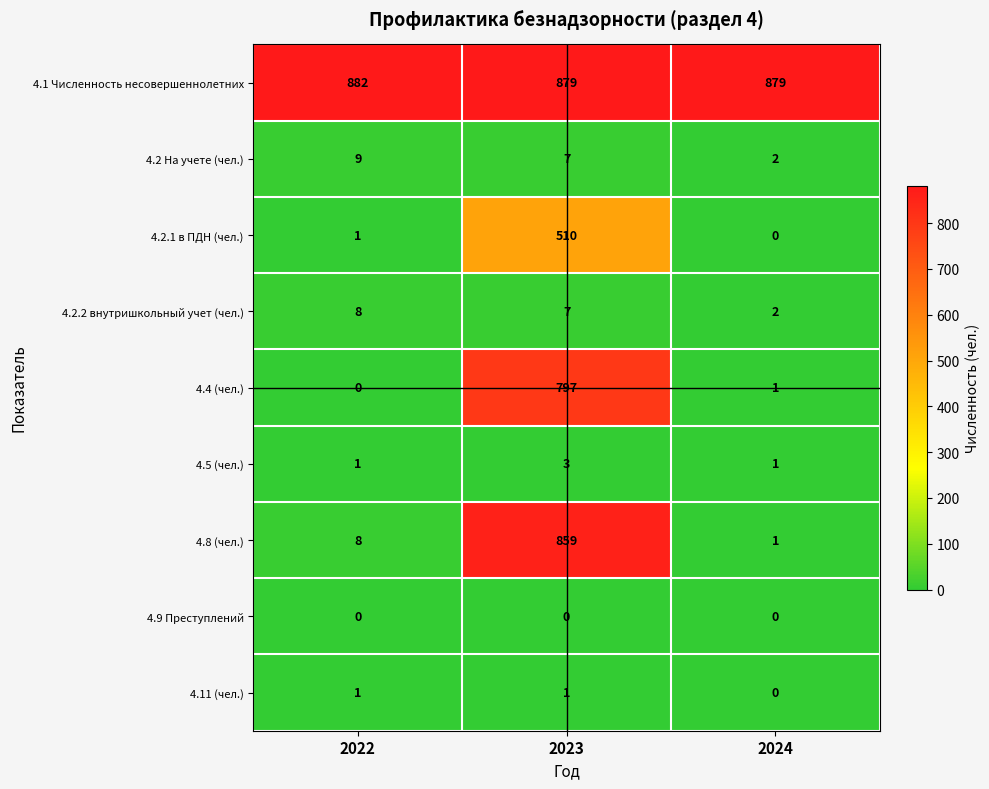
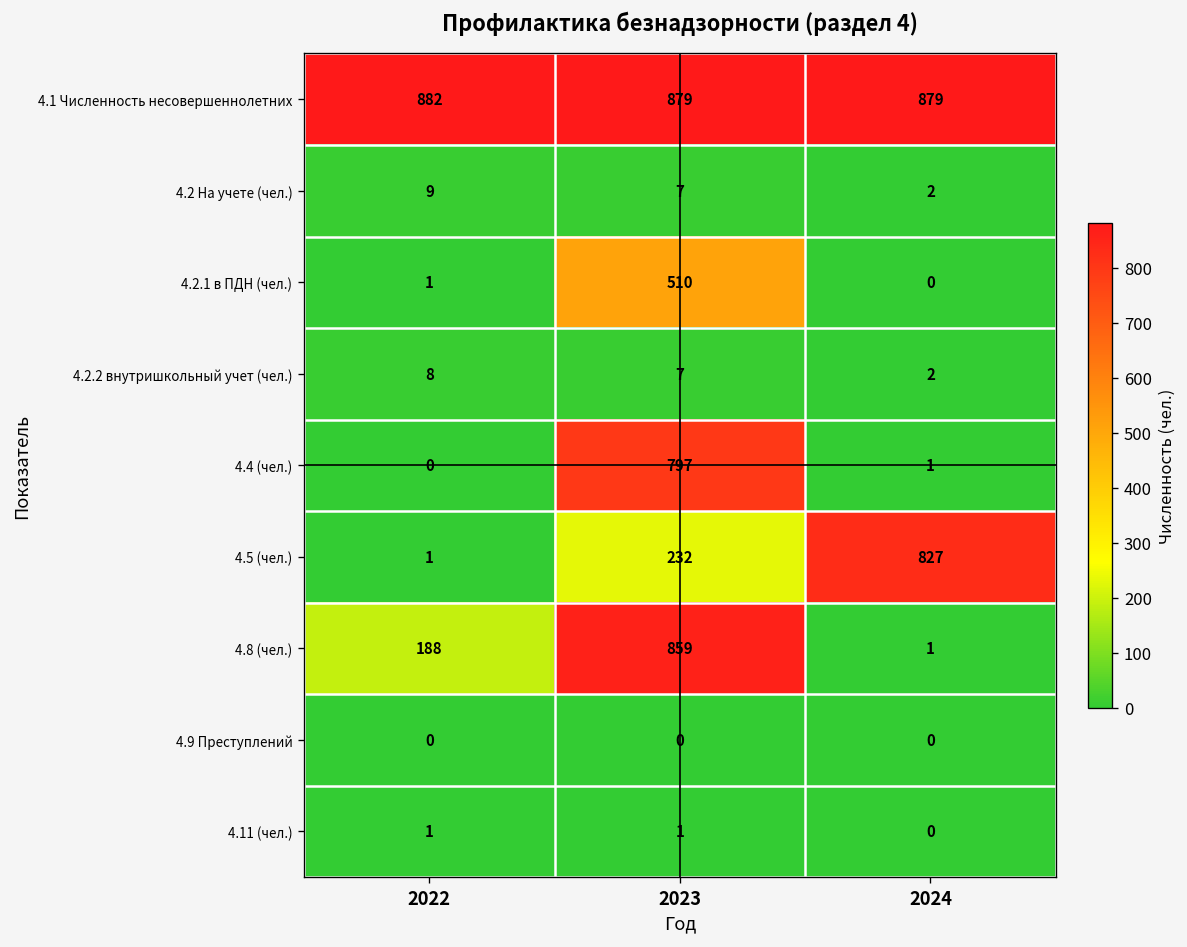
  {
    "4.1 Численность несовершеннолетних": {
      "2022": 882,
      "2023": 879,
      "2024": 879
    },
    "4.2 На учете (чел.)": {
      "2022": 9,
      "2023": 7,
      "2024": 2
    },
    "4.2.1 в ПДН (чел.)": {
      "2022": 1,
      "2023": 510,
      "2024": 0
    },
    "4.2.2 внутришкольный учет (чел.)": {
      "2022": 8,
      "2023": 7,
      "2024": 2
    },
    "4.4 (чел.)": {
      "2022": 0,
      "2023": 797,
      "2024": 1
    },
    "4.5 (чел.)": {
      "2022": 1,
-     "2023": 3,
-     "2024": 1
+     "2023": 232,
+     "2024": 827
    },
    "4.8 (чел.)": {
-     "2022": 8,
+     "2022": 188,
      "2023": 859,
      "2024": 1
    },
    "4.9 Преступлений": {
      "2022": 0,
      "2023": 0,
      "2024": 0
    },
    "4.11 (чел.)": {
      "2022": 1,
      "2023": 1,
      "2024": 0
    }
  }
